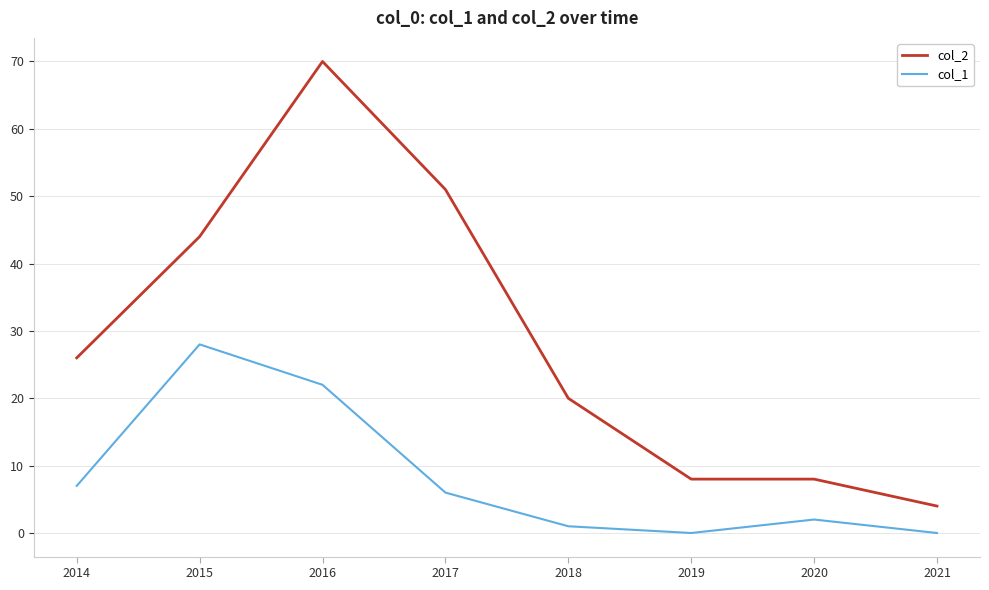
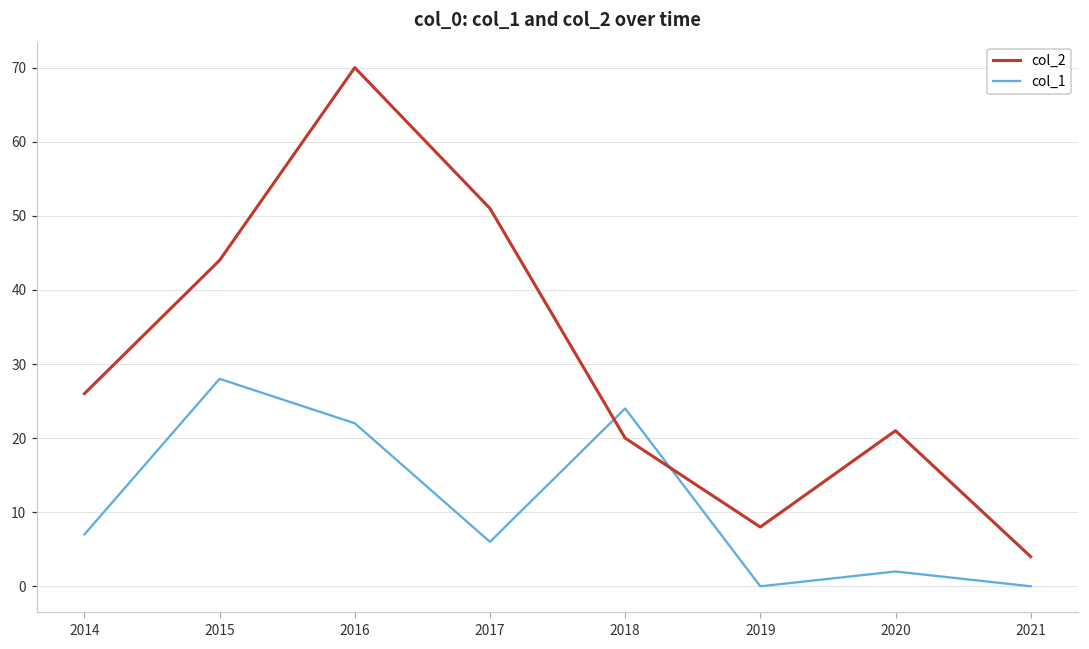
  {
    "col_2": {
      "2014": 26,
      "2015": 44,
      "2016": 70,
      "2017": 51,
      "2018": 20,
      "2019": 8,
-     "2020": 8,
+     "2020": 21,
      "2021": 4
    },
    "col_1": {
      "2014": 7,
      "2015": 28,
      "2016": 22,
      "2017": 6,
-     "2018": 1,
+     "2018": 24,
      "2019": 0,
      "2020": 2,
      "2021": 0
    }
  }
